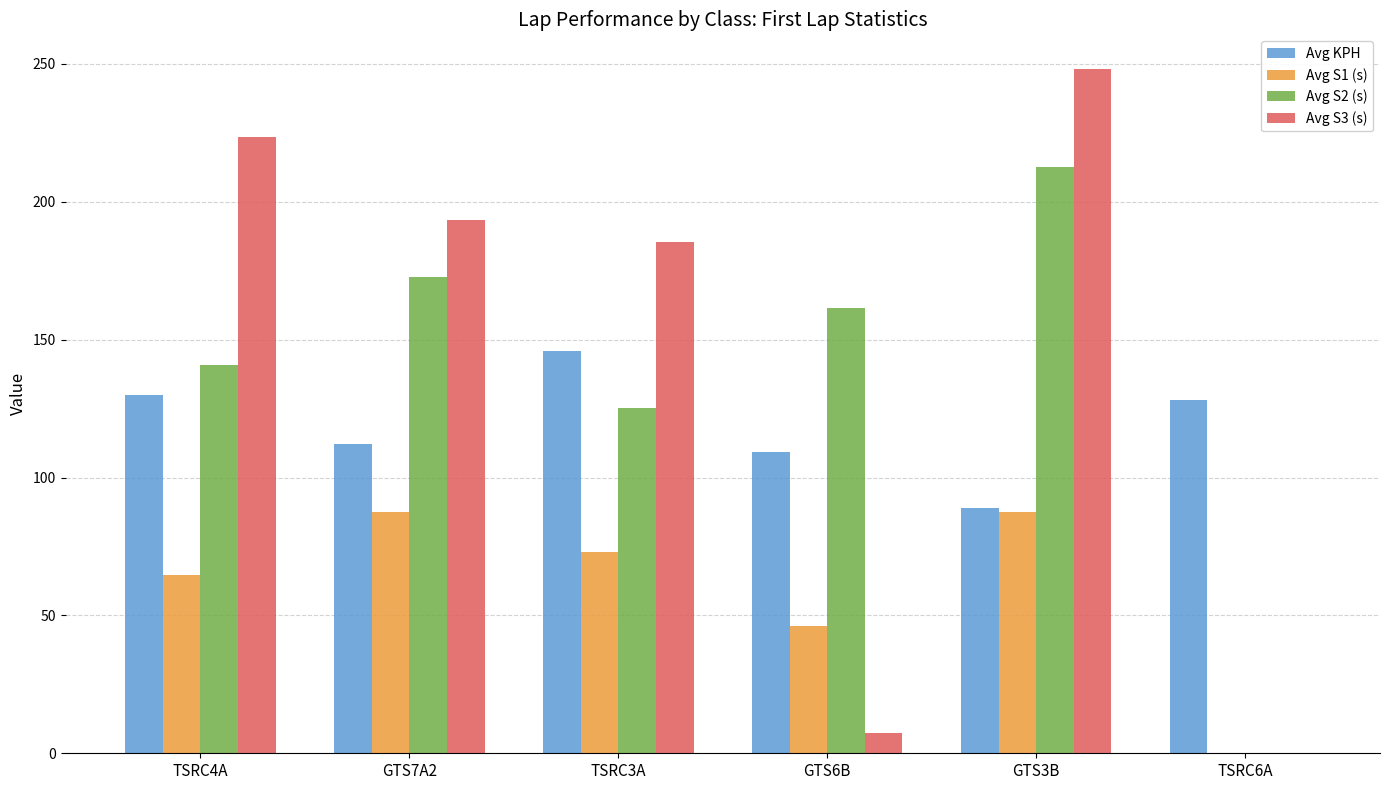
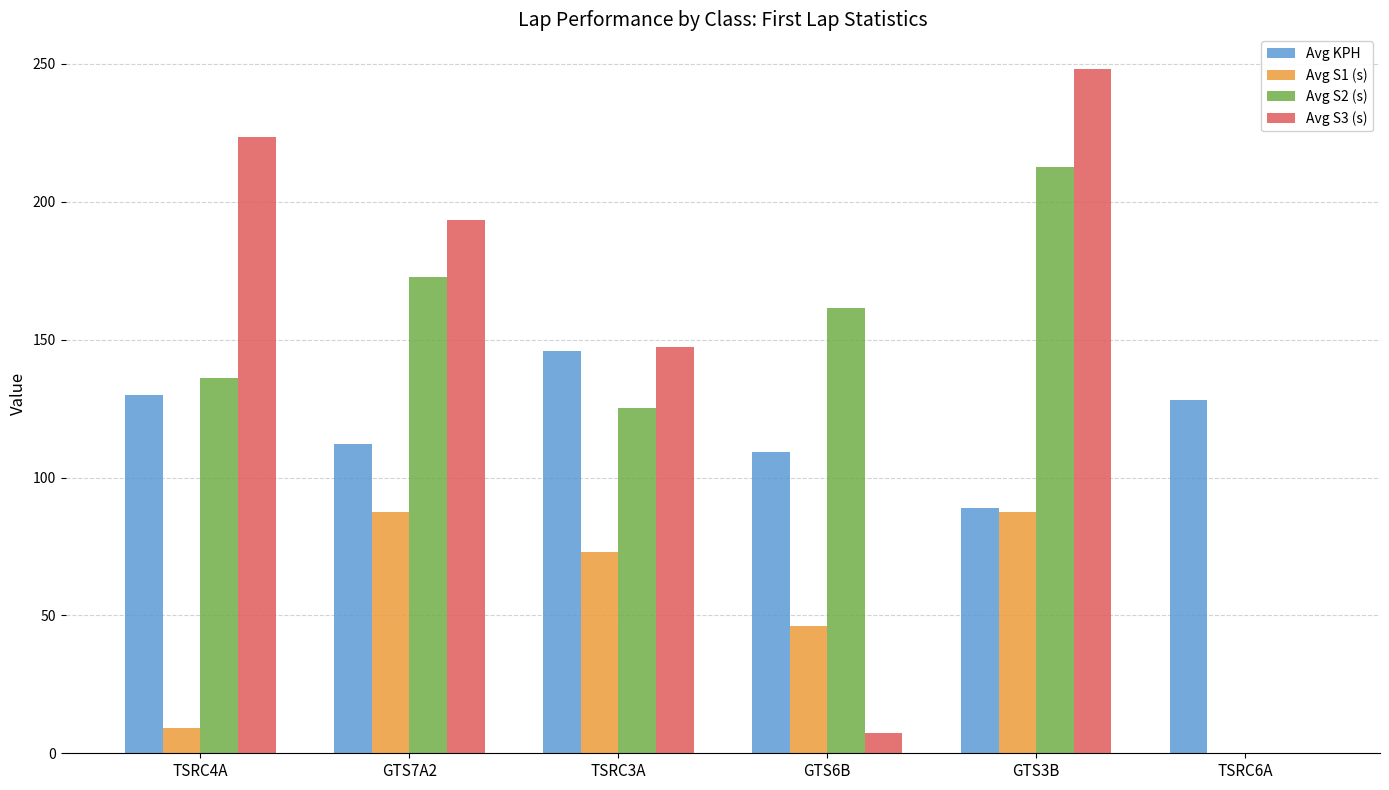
  {
    "Avg KPH": {
      "TSRC4A": 130,
      "GTS7A2": 112,
      "TSRC3A": 146,
      "GTS6B": 109,
      "GTS3B": 89,
      "TSRC6A": 128
    },
    "Avg S1 (s)": {
-     "TSRC4A": 65,
+     "TSRC4A": 9,
      "GTS7A2": 88,
      "TSRC3A": 73,
      "GTS6B": 46,
      "GTS3B": 87,
      "TSRC6A": 0
    },
    "Avg S2 (s)": {
-     "TSRC4A": 141,
+     "TSRC4A": 136,
      "GTS7A2": 173,
      "TSRC3A": 125,
      "GTS6B": 162,
      "GTS3B": 213,
      "TSRC6A": 0
    },
    "Avg S3 (s)": {
      "TSRC4A": 223,
      "GTS7A2": 194,
-     "TSRC3A": 185,
+     "TSRC3A": 147,
      "GTS6B": 7,
      "GTS3B": 248,
      "TSRC6A": 0
    }
  }
